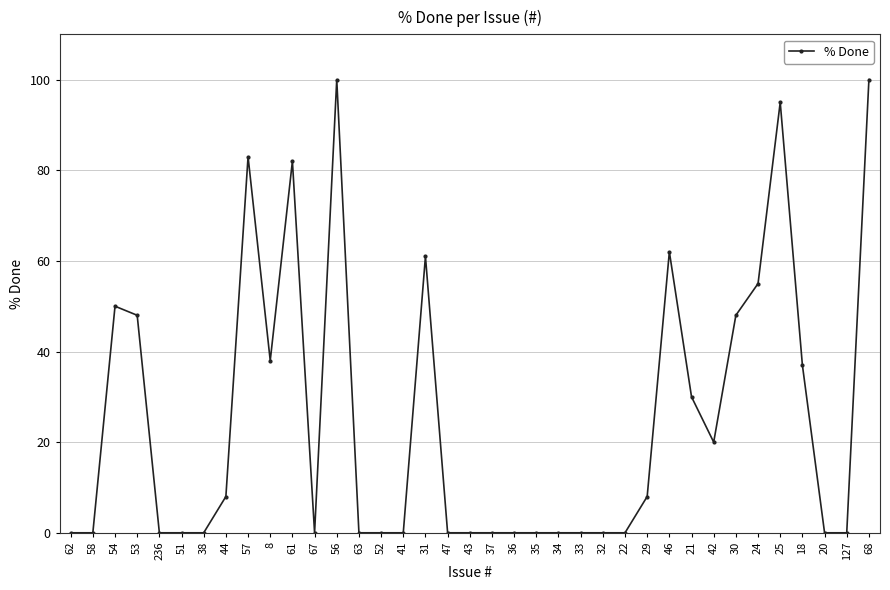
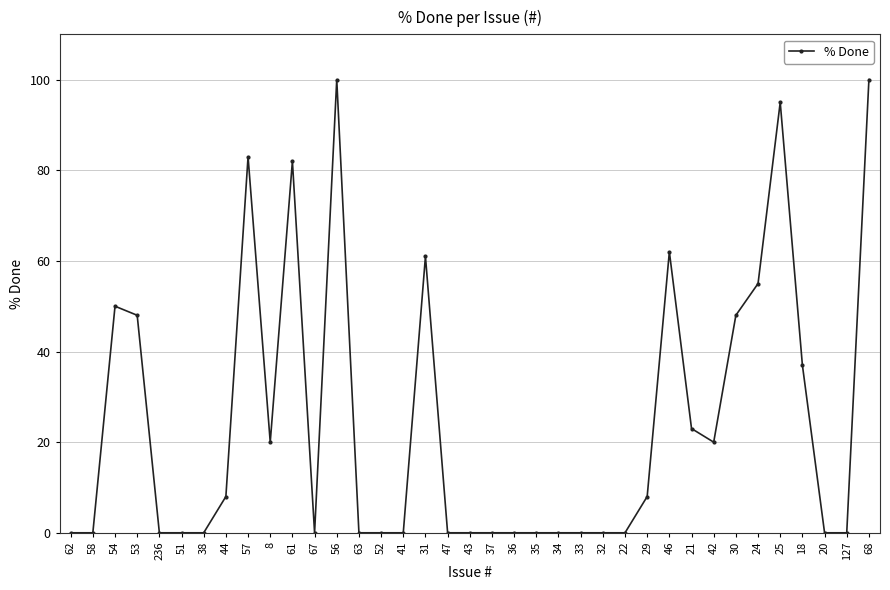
  {
    "62": 0,
    "58": 0,
    "54": 50,
    "53": 48,
    "236": 0,
    "51": 0,
    "38": 0,
    "44": 8,
    "57": 83,
-   "8": 38,
+   "8": 20,
    "61": 82,
    "67": 0,
    "56": 100,
    "63": 0,
    "52": 0,
    "41": 0,
    "31": 61,
    "47": 0,
    "43": 0,
    "37": 0,
    "36": 0,
    "35": 0,
    "34": 0,
    "33": 0,
    "32": 0,
    "22": 0,
    "29": 8,
    "46": 62,
-   "21": 30,
+   "21": 23,
    "42": 20,
    "30": 48,
    "24": 55,
    "25": 95,
    "18": 37,
    "20": 0,
    "127": 0,
    "68": 100
  }
